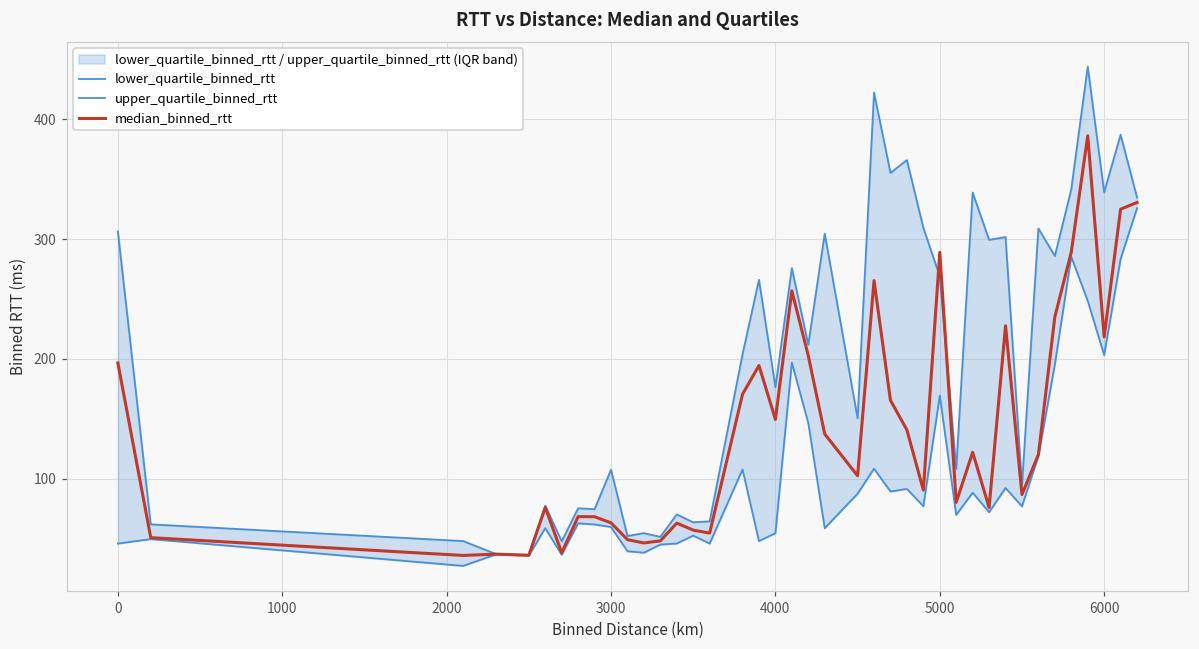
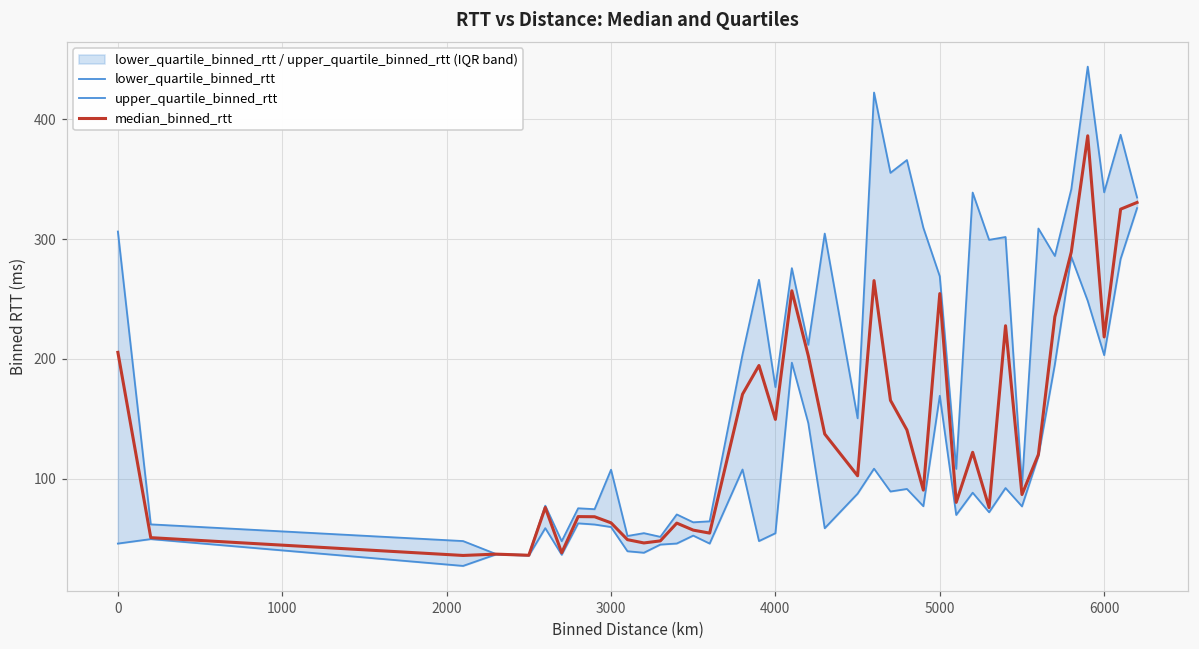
  {
    "median_binned_rtt": {
-     "0": 197,
+     "0": 205,
      "3000": 63,
      "4000": 149,
-     "5000": 289,
+     "5000": 255,
      "6000": 218
    }
  }
